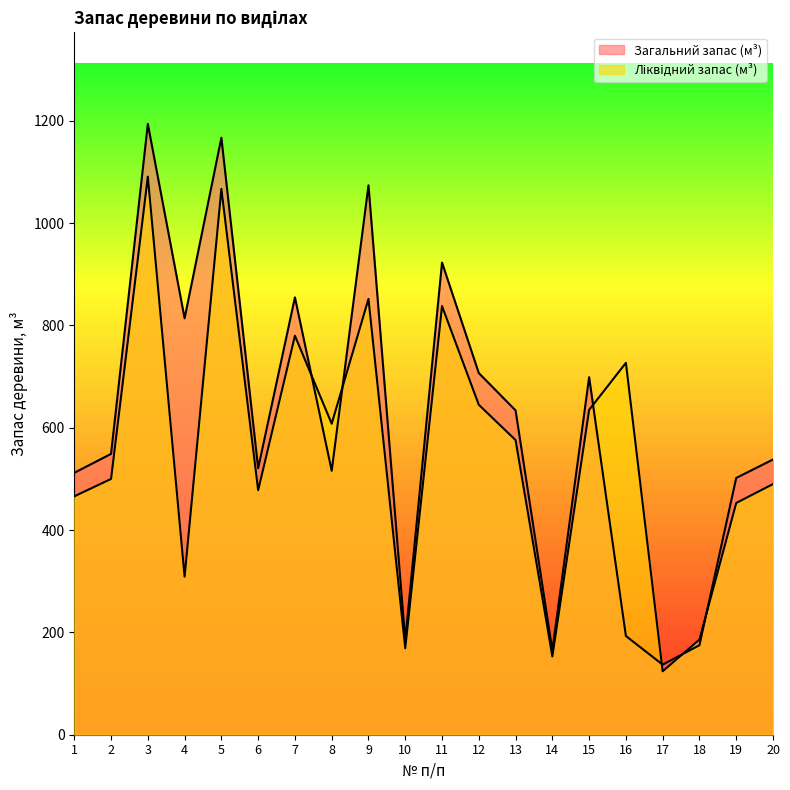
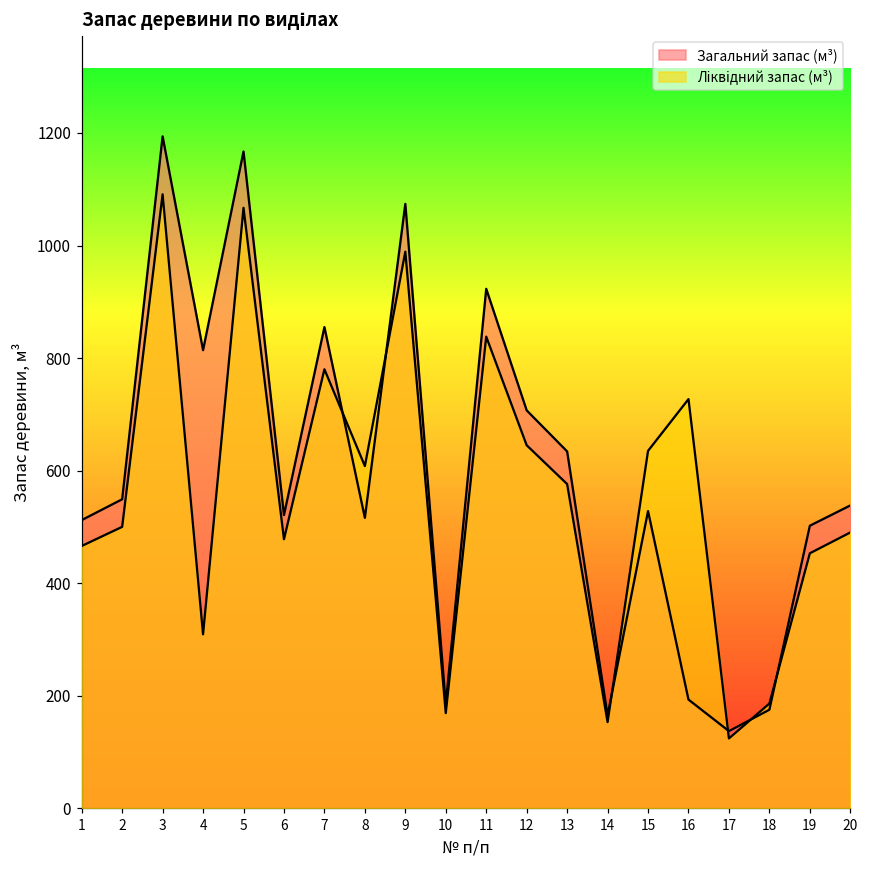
  {
    "Загальний запас (м³)": {
      "1": 510,
      "2": 550,
      "3": 1190,
      "4": 810,
      "5": 1170,
      "6": 520,
      "7": 860,
      "8": 520,
      "9": 1070,
      "10": 190,
      "11": 920,
      "12": 710,
      "13": 630,
      "14": 170,
-     "15": 700,
+     "15": 530,
      "16": 190,
      "17": 140,
      "18": 180,
      "19": 500,
      "20": 540
    },
    "Ліквідний запас (м³)": {
      "1": 470,
      "2": 500,
      "3": 1090,
      "4": 310,
      "5": 1070,
      "6": 480,
      "7": 780,
      "8": 610,
-     "9": 850,
+     "9": 990,
      "10": 170,
      "11": 840,
      "12": 650,
      "13": 580,
      "14": 150,
      "15": 640,
      "16": 730,
      "17": 120,
      "18": 190,
      "19": 450,
      "20": 490
    }
  }
